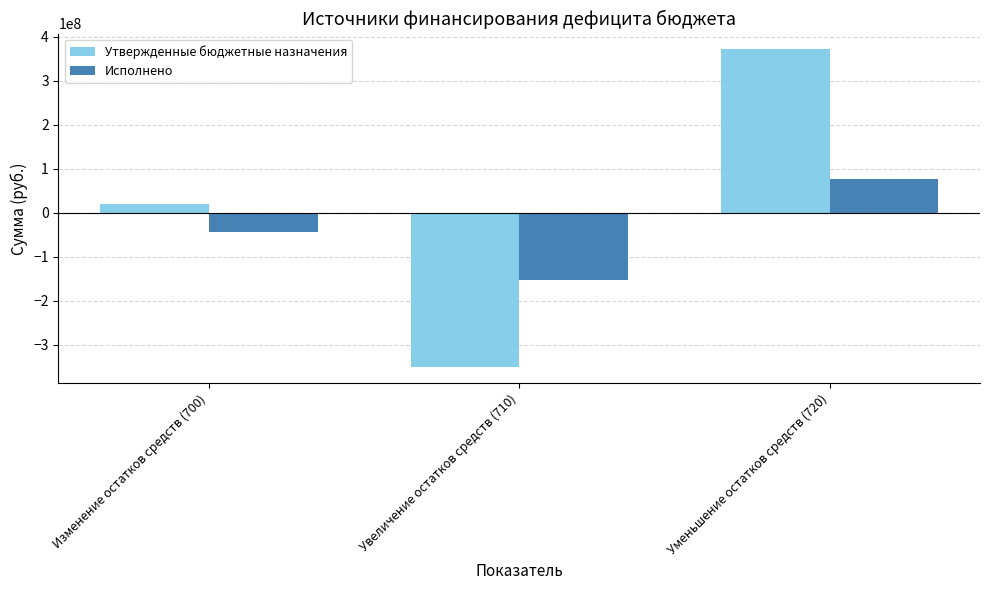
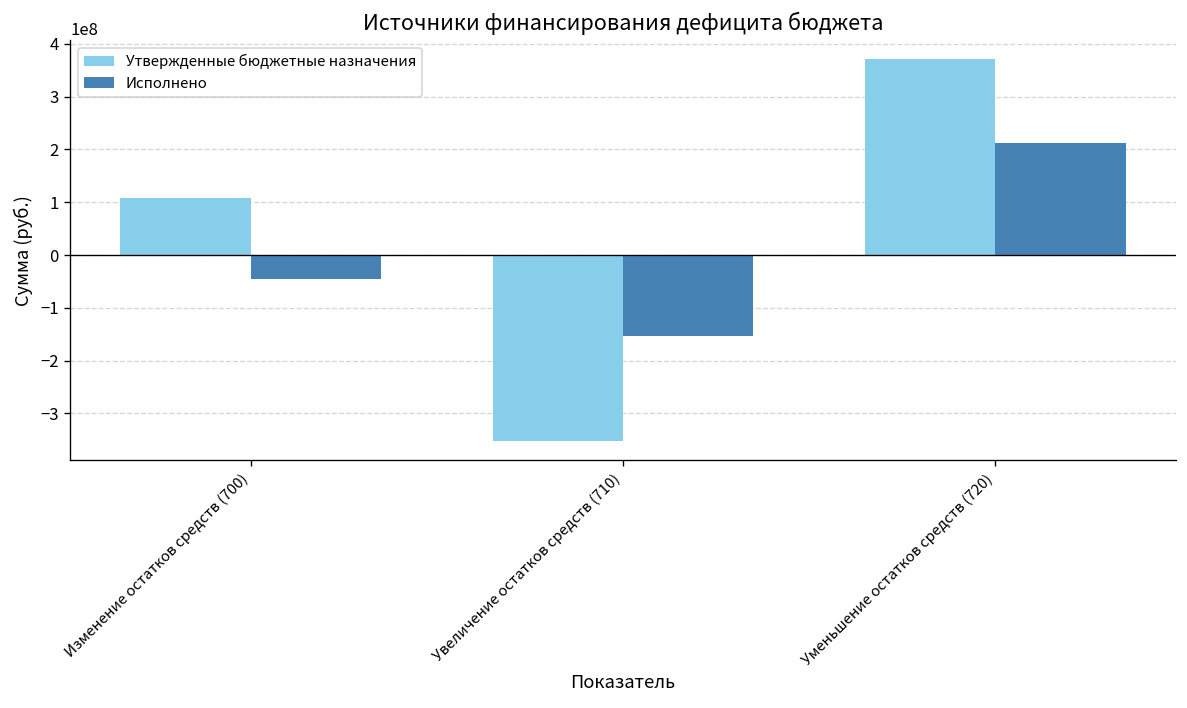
  {
    "Утвержденные бюджетные назначения": {
-     "Изменение остатков средств (700)": 20000000,
+     "Изменение остатков средств (700)": 110000000,
      "Увеличение остатков средств (710)": -350000000,
      "Уменьшение остатков средств (720)": 370000000
    },
    "Исполнено": {
      "Изменение остатков средств (700)": -50000000,
      "Увеличение остатков средств (710)": -150000000,
-     "Уменьшение остатков средств (720)": 80000000
+     "Уменьшение остатков средств (720)": 210000000
    }
  }
